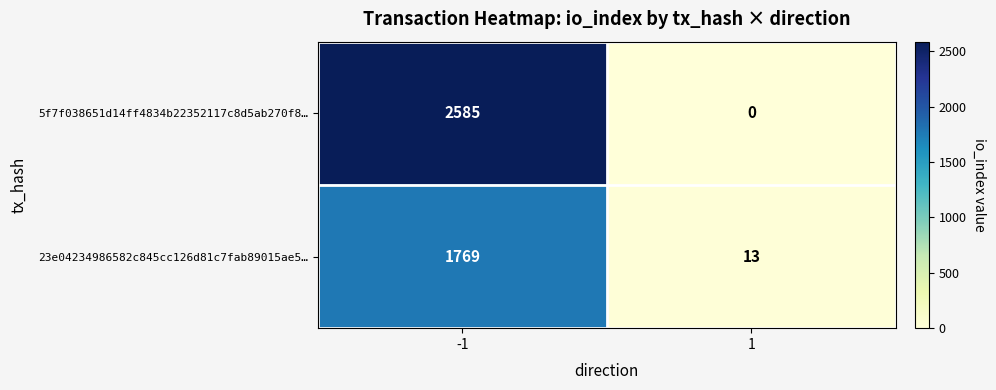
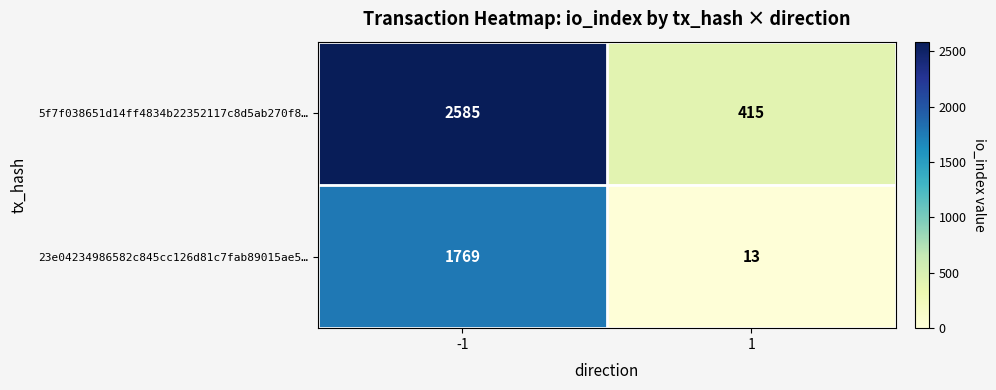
  {
    "5f7f038651d14ff4834b22352117c8d5ab270f8…": {
      "-1": 2585,
-     "1": 0
+     "1": 415
    },
    "23e04234986582c845cc126d81c7fab89015ae5…": {
      "-1": 1769,
      "1": 13
    }
  }
